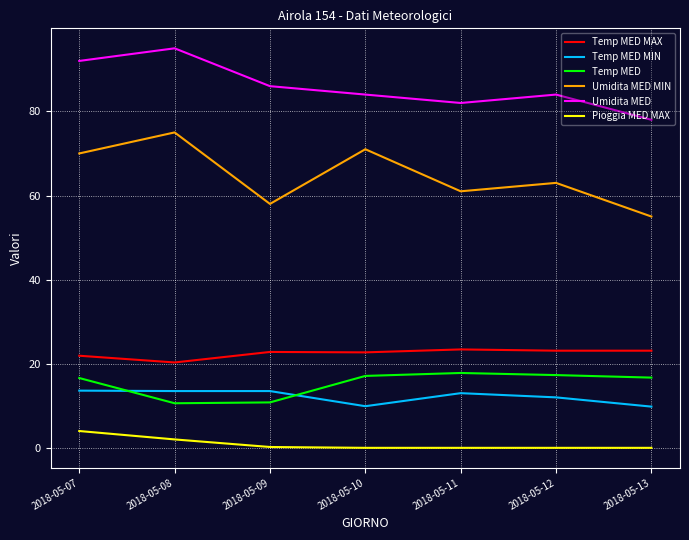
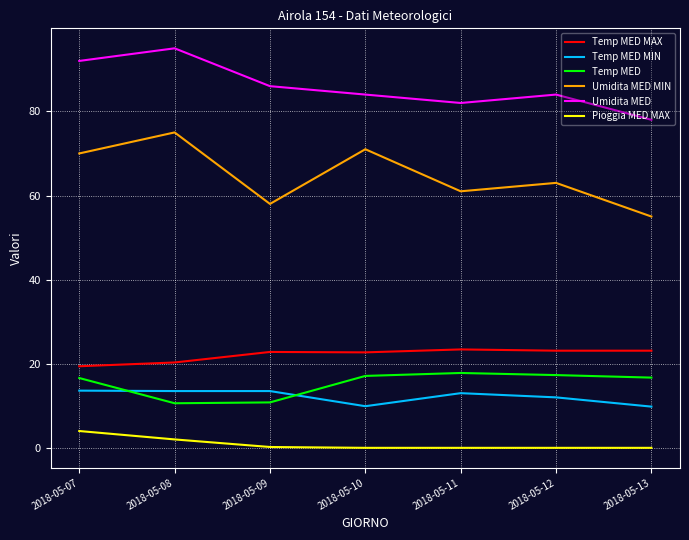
  {
    "Temp MED MAX": {
-     "2018-05-07": 22,
+     "2018-05-07": 19,
      "2018-05-08": 20,
      "2018-05-09": 23,
      "2018-05-10": 23,
      "2018-05-11": 23,
      "2018-05-12": 23,
      "2018-05-13": 23
    },
    "Temp MED MIN": {
      "2018-05-07": 14,
      "2018-05-08": 14,
      "2018-05-09": 14,
      "2018-05-10": 10,
      "2018-05-11": 13,
      "2018-05-12": 12,
      "2018-05-13": 10
    },
    "Temp MED": {
      "2018-05-07": 17,
      "2018-05-08": 11,
      "2018-05-09": 11,
      "2018-05-10": 17,
      "2018-05-11": 18,
      "2018-05-12": 17,
      "2018-05-13": 17
    },
    "Umidita MED MIN": {
      "2018-05-07": 70,
      "2018-05-08": 75,
      "2018-05-09": 58,
      "2018-05-10": 71,
      "2018-05-11": 61,
      "2018-05-12": 63,
      "2018-05-13": 55
    },
    "Umidita MED": {
      "2018-05-07": 92,
      "2018-05-08": 95,
      "2018-05-09": 86,
      "2018-05-10": 84,
      "2018-05-11": 82,
      "2018-05-12": 84
    },
    "Pioggia MED MAX": {
      "2018-05-07": 4,
      "2018-05-08": 2,
      "2018-05-09": 0,
      "2018-05-10": 0,
      "2018-05-11": 0,
      "2018-05-12": 0,
      "2018-05-13": 0
    }
  }
